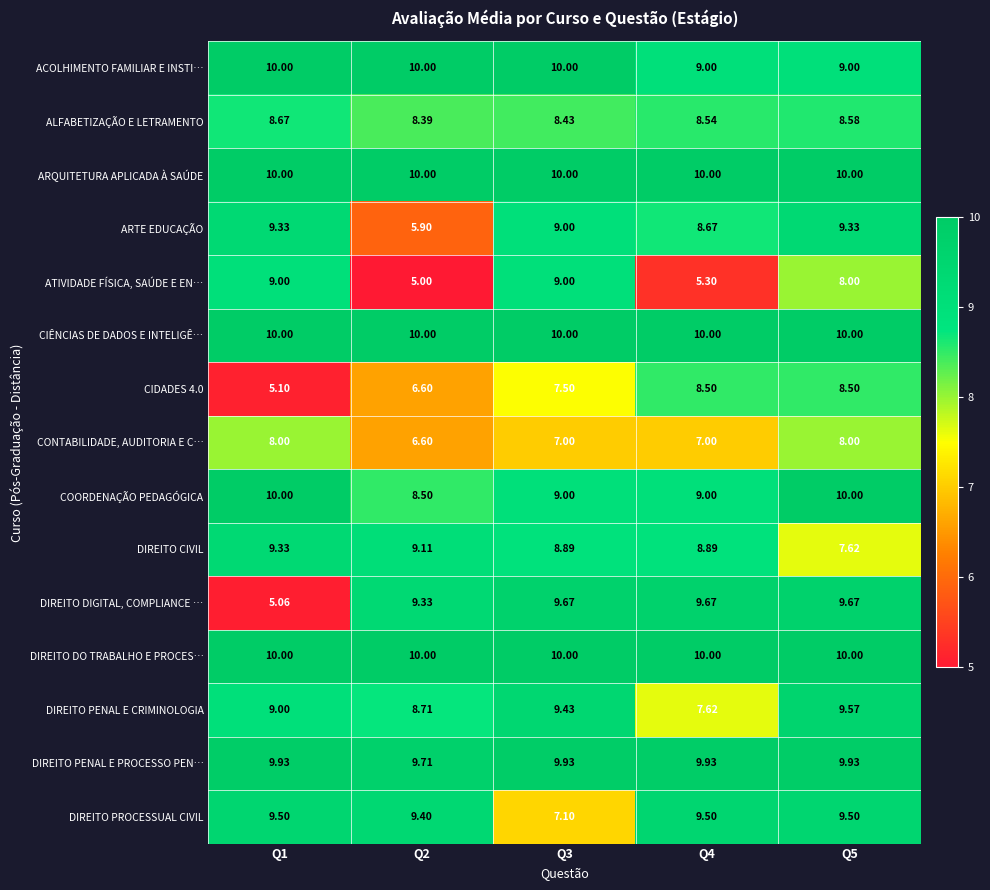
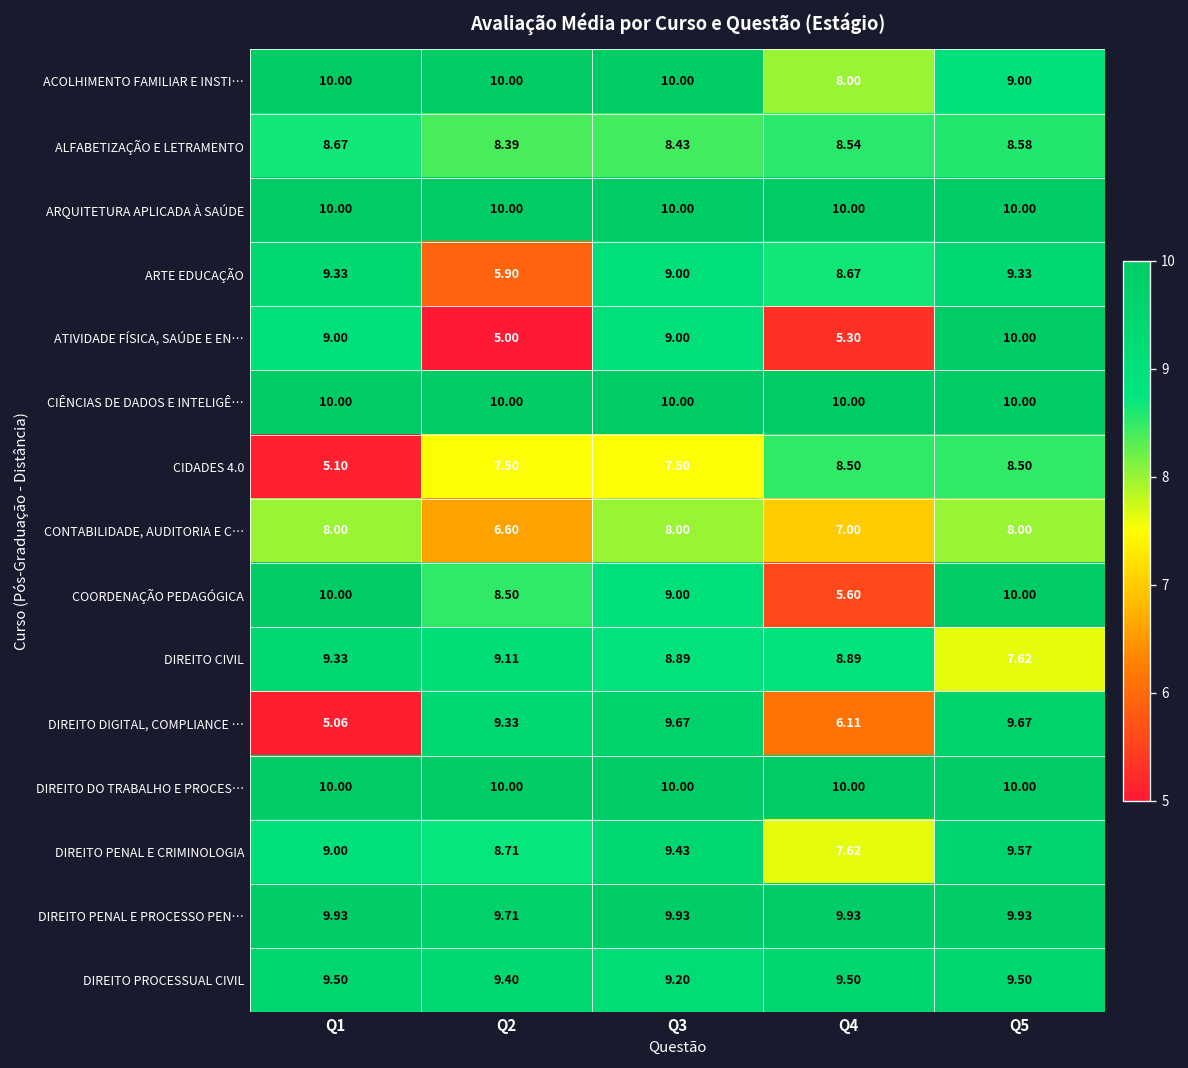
  {
    "ACOLHIMENTO FAMILIAR E INSTI…": {
      "Q1": 10.00,
      "Q2": 10.00,
      "Q3": 10.00,
-     "Q4": 9.00,
+     "Q4": 8.00,
      "Q5": 9.00
    },
    "ALFABETIZAÇÃO E LETRAMENTO": {
      "Q1": 8.67,
      "Q2": 8.39,
      "Q3": 8.43,
      "Q4": 8.54,
      "Q5": 8.58
    },
    "ARQUITETURA APLICADA À SAÚDE": {
      "Q1": 10.00,
      "Q2": 10.00,
      "Q3": 10.00,
      "Q4": 10.00,
      "Q5": 10.00
    },
    "ARTE EDUCAÇÃO": {
      "Q1": 9.33,
      "Q2": 5.90,
      "Q3": 9.00,
      "Q4": 8.67,
      "Q5": 9.33
    },
    "ATIVIDADE FÍSICA, SAÚDE E EN…": {
      "Q1": 9.00,
      "Q2": 5.00,
      "Q3": 9.00,
      "Q4": 5.30,
-     "Q5": 8.00
+     "Q5": 10.00
    },
    "CIÊNCIAS DE DADOS E INTELIGÊ…": {
      "Q1": 10.00,
      "Q2": 10.00,
      "Q3": 10.00,
      "Q4": 10.00,
      "Q5": 10.00
    },
    "CIDADES 4.0": {
      "Q1": 5.10,
-     "Q2": 6.60,
+     "Q2": 7.50,
      "Q3": 7.50,
      "Q4": 8.50,
      "Q5": 8.50
    },
    "CONTABILIDADE, AUDITORIA E C…": {
      "Q1": 8.00,
      "Q2": 6.60,
-     "Q3": 7.00,
+     "Q3": 8.00,
      "Q4": 7.00,
      "Q5": 8.00
    },
    "COORDENAÇÃO PEDAGÓGICA": {
      "Q1": 10.00,
      "Q2": 8.50,
      "Q3": 9.00,
-     "Q4": 9.00,
+     "Q4": 5.60,
      "Q5": 10.00
    },
    "DIREITO CIVIL": {
      "Q1": 9.33,
      "Q2": 9.11,
      "Q3": 8.89,
      "Q4": 8.89,
      "Q5": 7.62
    },
    "DIREITO DIGITAL, COMPLIANCE …": {
      "Q1": 5.06,
      "Q2": 9.33,
      "Q3": 9.67,
-     "Q4": 9.67,
+     "Q4": 6.11,
      "Q5": 9.67
    },
    "DIREITO DO TRABALHO E PROCES…": {
      "Q1": 10.00,
      "Q2": 10.00,
      "Q3": 10.00,
      "Q4": 10.00,
      "Q5": 10.00
    },
    "DIREITO PENAL E CRIMINOLOGIA": {
      "Q1": 9.00,
      "Q2": 8.71,
      "Q3": 9.43,
      "Q4": 7.62,
      "Q5": 9.57
    },
    "DIREITO PENAL E PROCESSO PEN…": {
      "Q1": 9.93,
      "Q2": 9.71,
      "Q3": 9.93,
      "Q4": 9.93,
      "Q5": 9.93
    },
    "DIREITO PROCESSUAL CIVIL": {
      "Q1": 9.50,
      "Q2": 9.40,
-     "Q3": 7.10,
+     "Q3": 9.20,
      "Q4": 9.50,
      "Q5": 9.50
    }
  }
